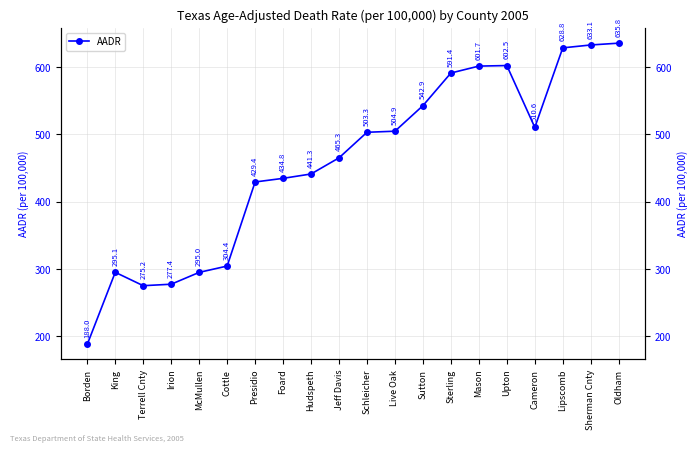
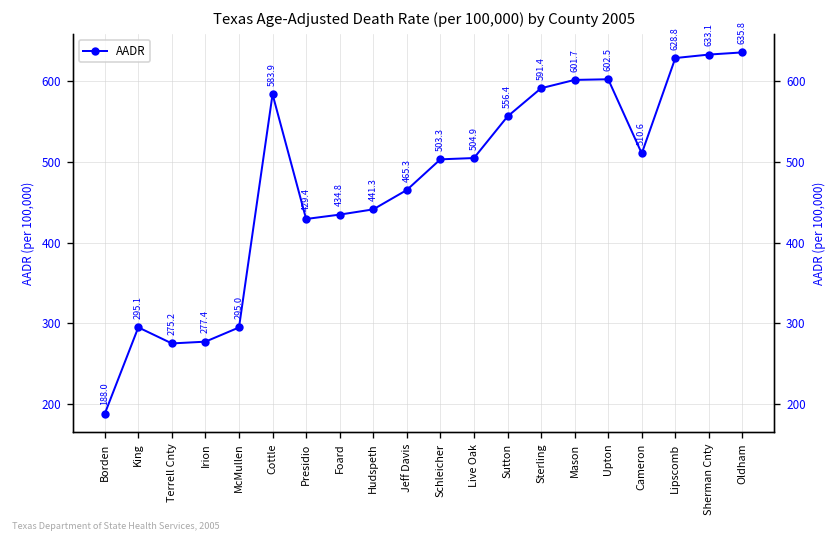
  {
    "Borden": 188.0,
    "King": 295.1,
    "Terrell Cnty": 275.2,
    "Irion": 277.4,
    "McMullen": 295.0,
-   "Cottle": 304.4,
+   "Cottle": 583.9,
    "Presidio": 429.4,
    "Foard": 434.8,
    "Hudspeth": 441.3,
    "Jeff Davis": 465.3,
    "Schleicher": 503.3,
    "Live Oak": 504.9,
-   "Sutton": 542.9,
+   "Sutton": 556.4,
    "Sterling": 591.4,
    "Mason": 601.7,
    "Upton": 602.5,
    "Cameron": 510.6,
    "Lipscomb": 628.8,
    "Sherman Cnty": 633.1,
    "Oldham": 635.8
  }
